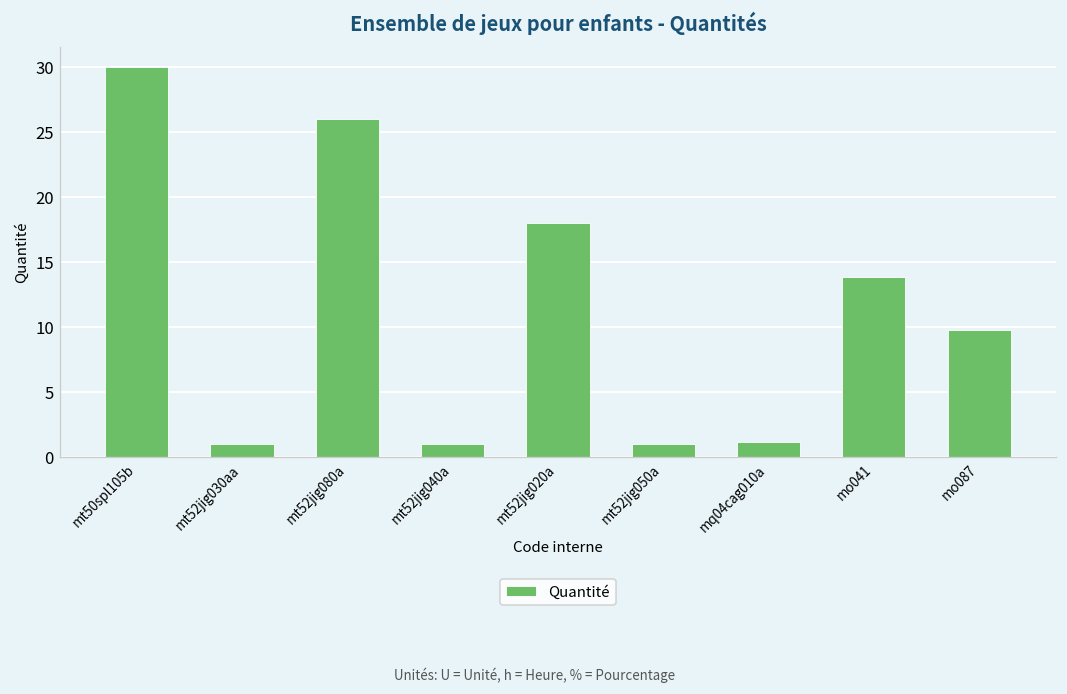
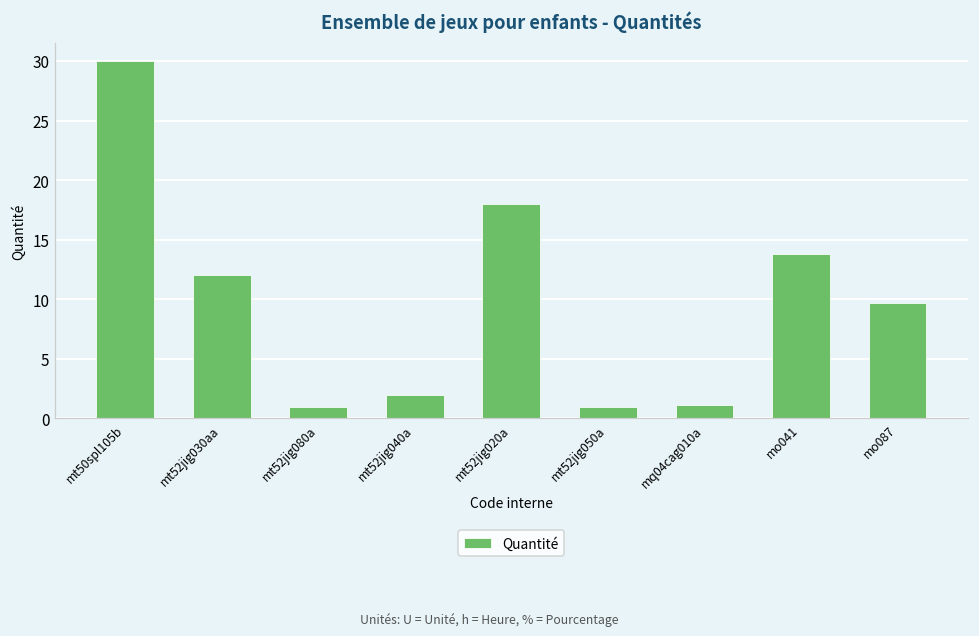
  {
    "mt50spl105b": 30,
-   "mt52jig030aa": 1,
-   "mt52jig080a": 26,
-   "mt52jig040a": 1,
+   "mt52jig030aa": 12,
+   "mt52jig080a": 1,
+   "mt52jig040a": 2,
    "mt52jig020a": 18,
    "mt52jig050a": 1,
    "mq04cag010a": 1,
    "mo041": 14,
    "mo087": 9.7
  }
